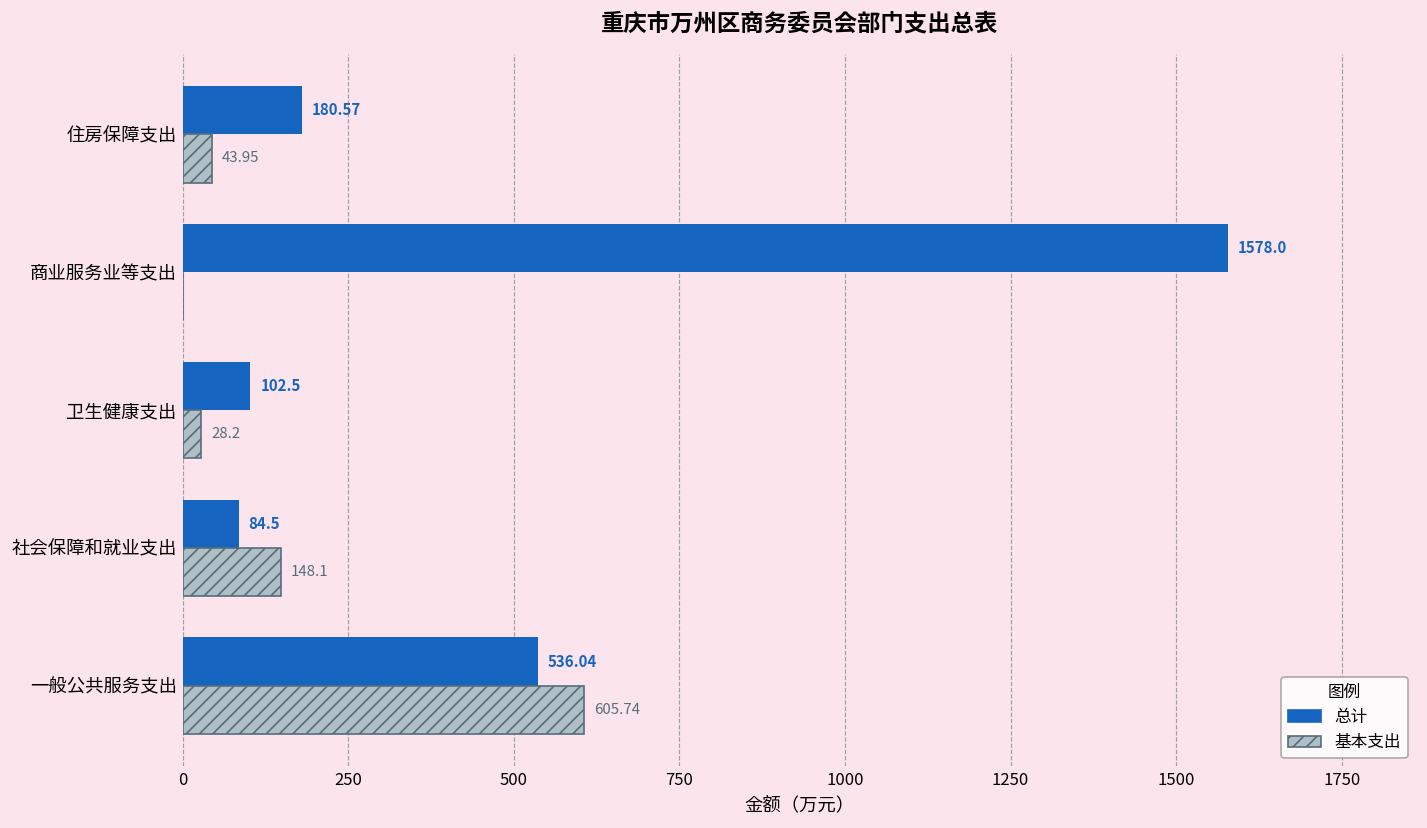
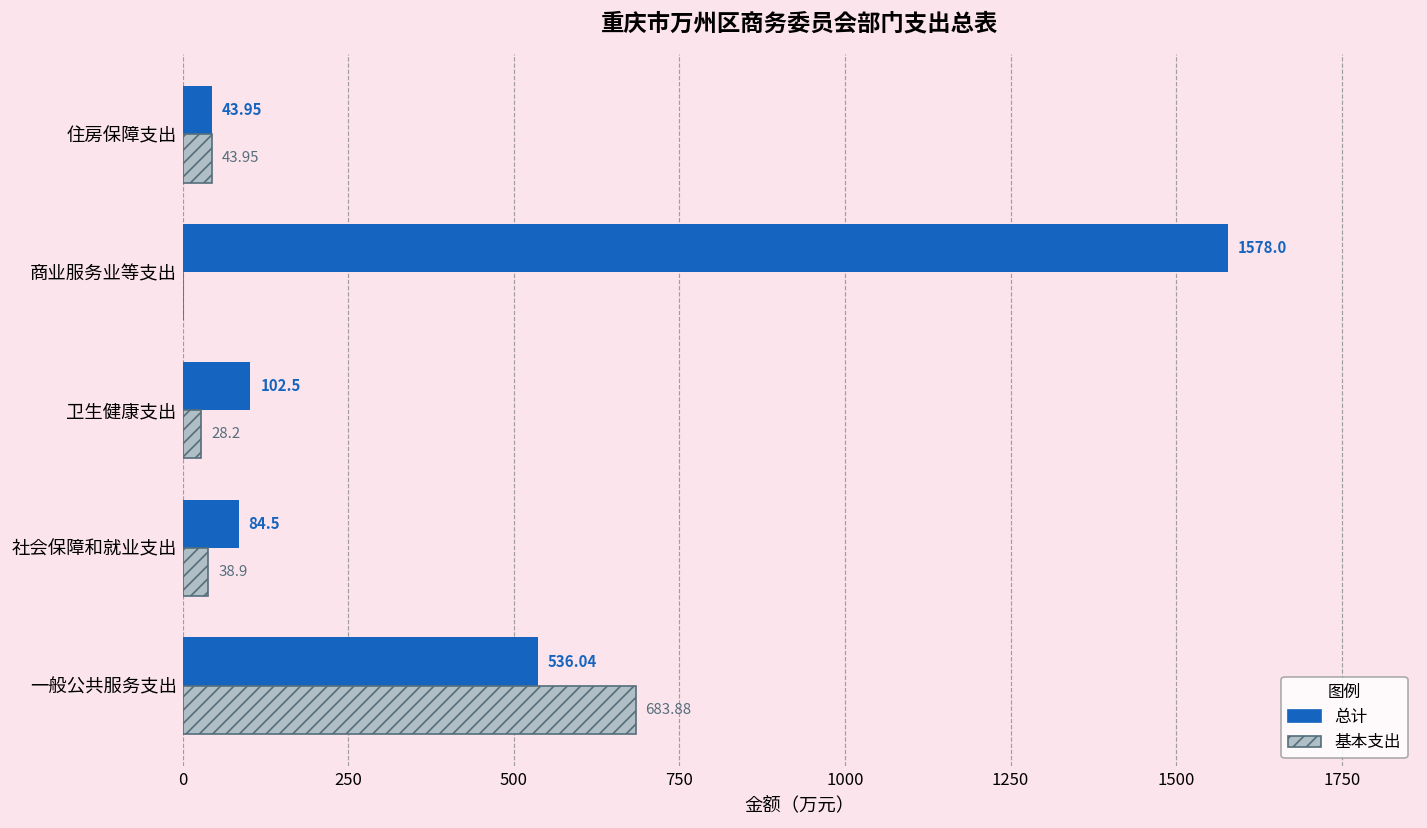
  {
    "总计": {
-     "住房保障支出": 180.57,
+     "住房保障支出": 43.95,
      "商业服务业等支出": 1578.0,
      "卫生健康支出": 102.5,
      "社会保障和就业支出": 84.5,
      "一般公共服务支出": 536.04
    },
    "基本支出": {
      "住房保障支出": 43.95,
      "卫生健康支出": 28.2,
-     "社会保障和就业支出": 148.1,
-     "一般公共服务支出": 605.74
+     "社会保障和就业支出": 38.9,
+     "一般公共服务支出": 683.88
    }
  }
